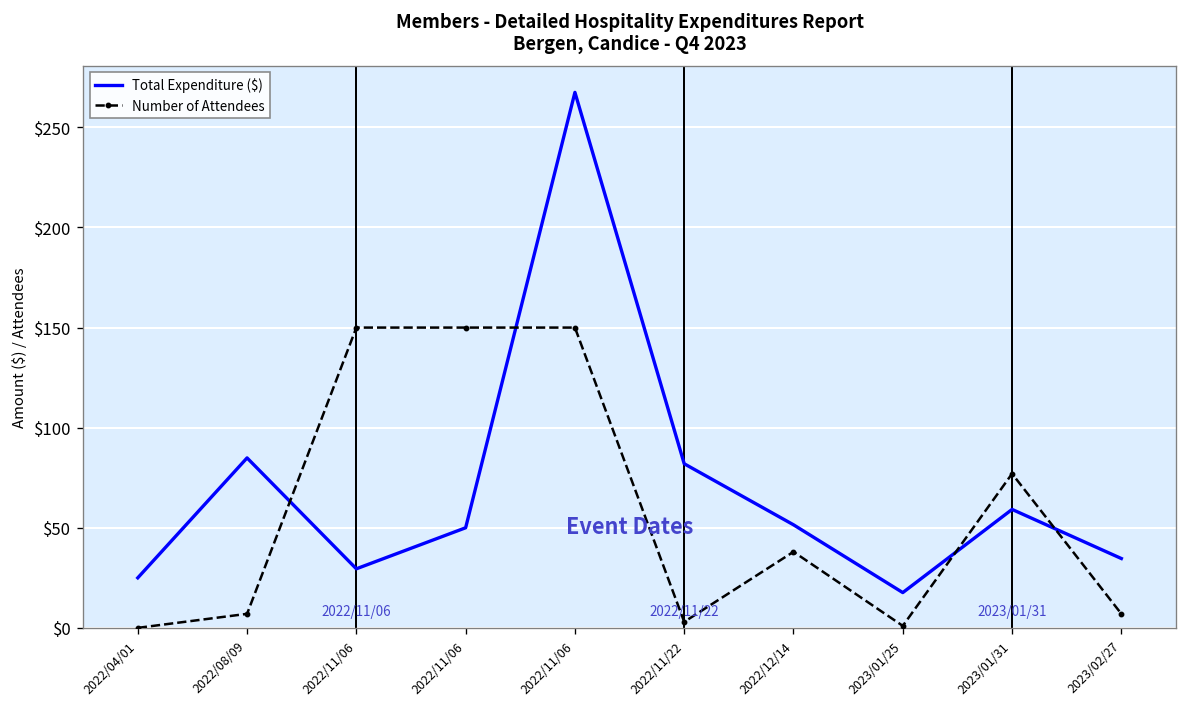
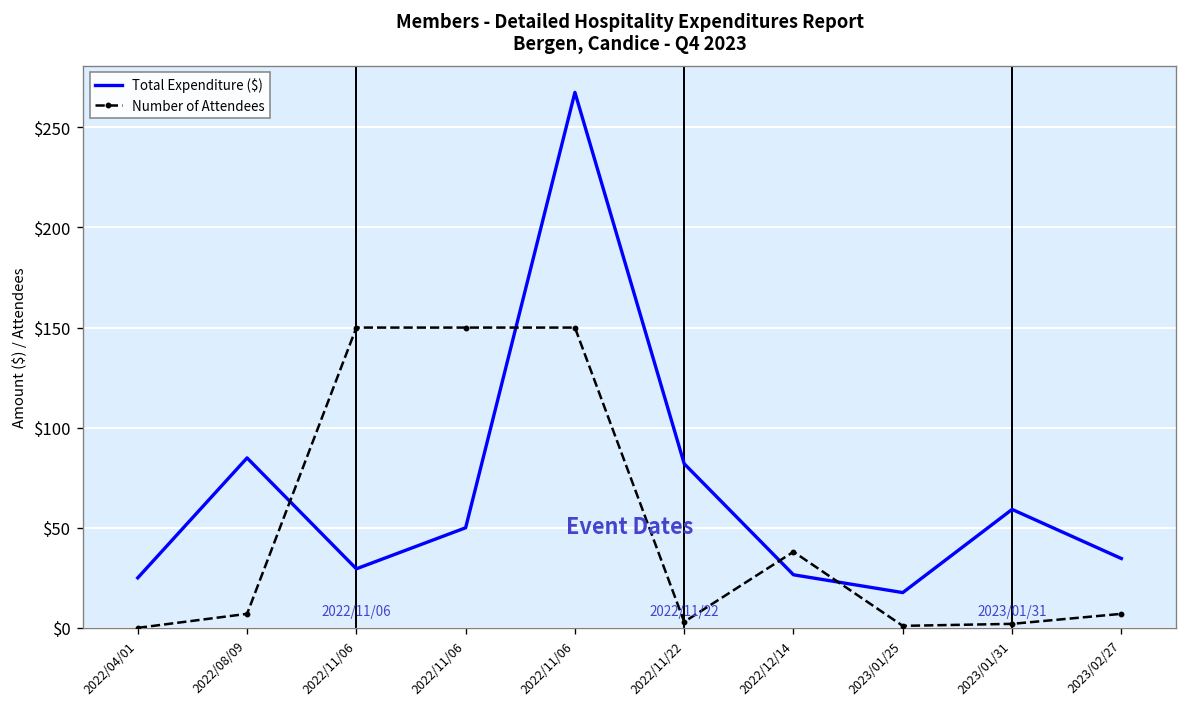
  {
    "Total Expenditure ($)": {
      "2022/04/01": "$25",
      "2022/08/09": "$85",
      "2022/11/22": "$82",
-     "2022/12/14": "$51",
+     "2022/12/14": "$27",
      "2023/01/25": "$18",
      "2023/01/31": "$59",
      "2023/02/27": "$35"
    },
    "Number of Attendees": {
      "2022/04/01": "$0",
      "2022/08/09": "$7",
      "2022/12/14": "$38",
      "2023/01/25": "$1",
-     "2023/01/31": "$77",
+     "2023/01/31": "$2",
      "2023/02/27": "$7"
    }
  }
